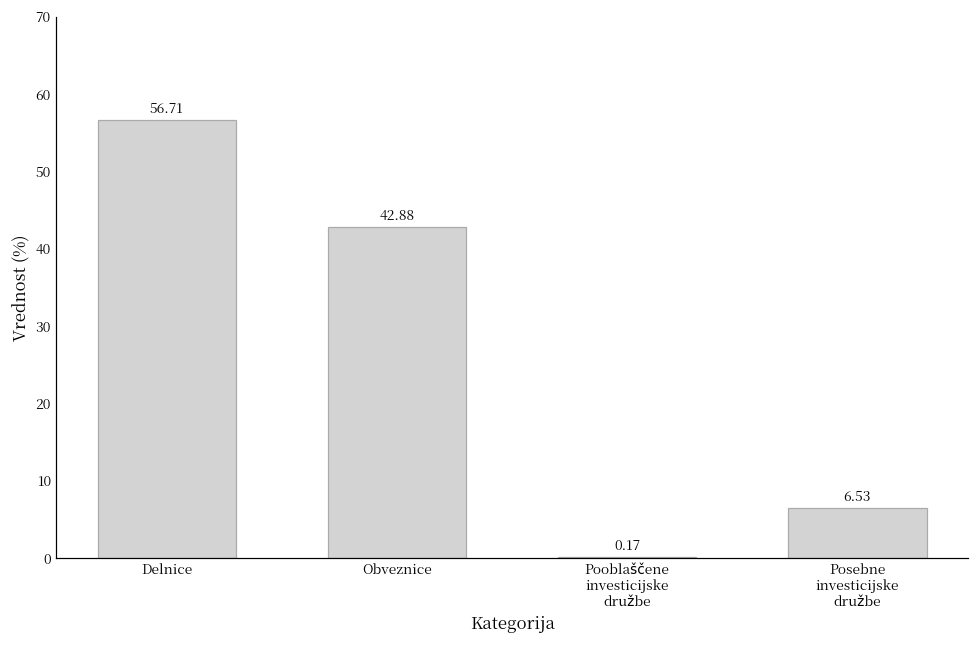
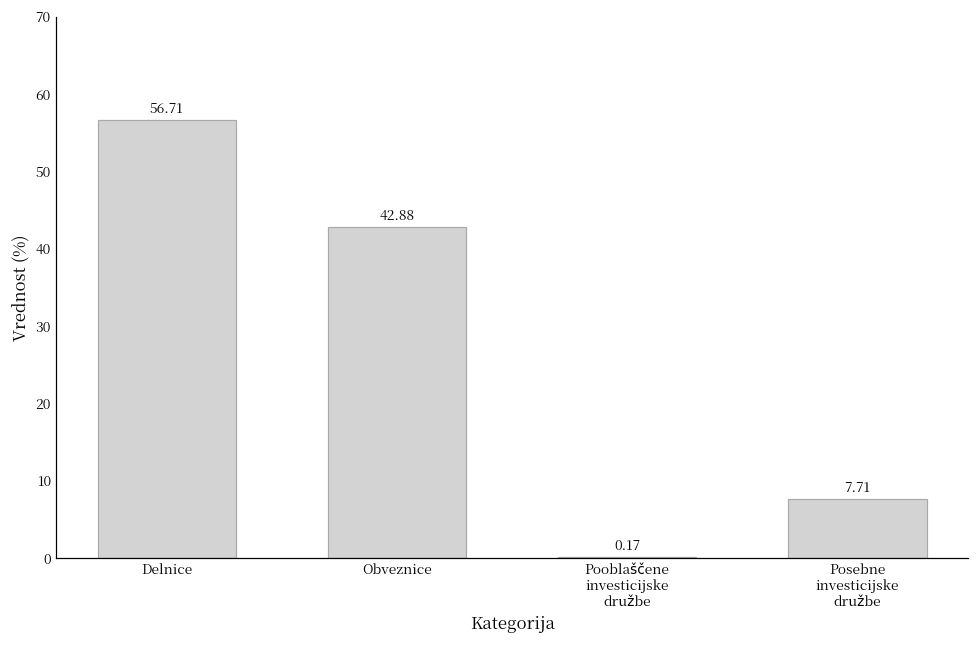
  {
    "Delnice": 56.71,
    "Obveznice": 42.88,
    "Pooblaščene investicijske družbe": 0.17,
-   "Posebne investicijske družbe": 6.53
+   "Posebne investicijske družbe": 7.71
  }
